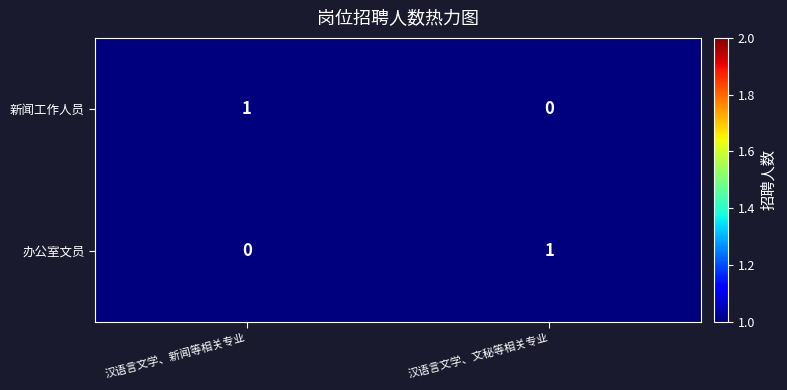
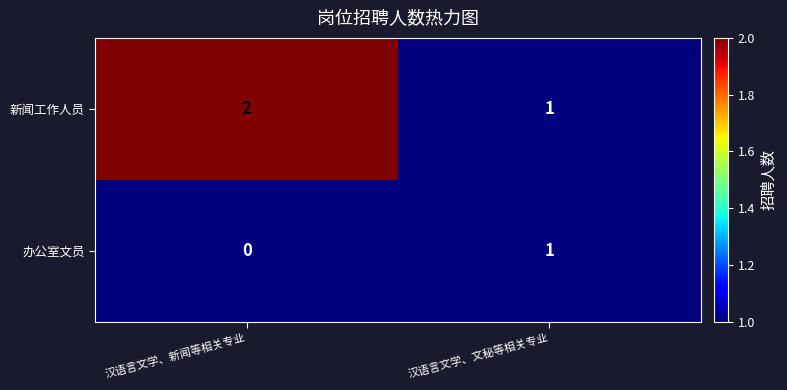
  {
    "新闻工作人员": {
-     "汉语言文学、新闻等相关专业": 1,
-     "汉语言文学、文秘等相关专业": 0
+     "汉语言文学、新闻等相关专业": 2,
+     "汉语言文学、文秘等相关专业": 1
    },
    "办公室文员": {
      "汉语言文学、新闻等相关专业": 0,
      "汉语言文学、文秘等相关专业": 1
    }
  }
